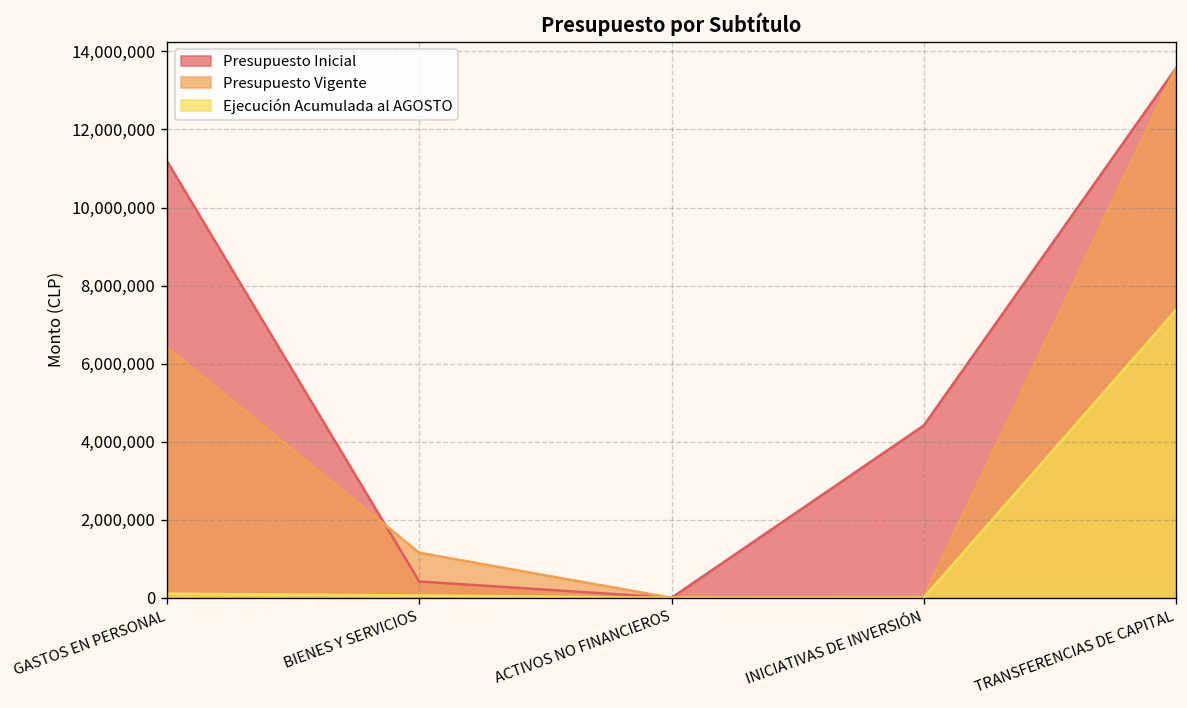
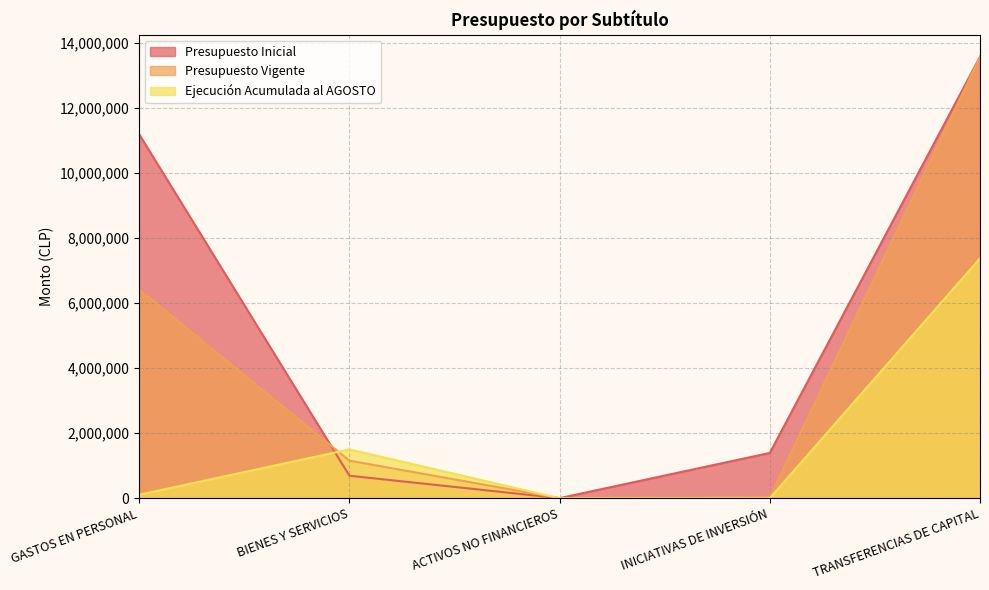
  {
    "Presupuesto Inicial": {
      "GASTOS EN PERSONAL": "11,200,000",
-     "BIENES Y SERVICIOS": "400,000",
-     "INICIATIVAS DE INVERSIÓN": "4,400,000"
+     "BIENES Y SERVICIOS": "700,000",
+     "INICIATIVAS DE INVERSIÓN": "1,400,000"
    },
    "Presupuesto Vigente": {
      "GASTOS EN PERSONAL": "6,400,000",
      "BIENES Y SERVICIOS": "1,200,000"
    },
    "Ejecución Acumulada al AGOSTO": {
      "GASTOS EN PERSONAL": "100,000",
-     "BIENES Y SERVICIOS": "100,000",
+     "BIENES Y SERVICIOS": "1,500,000",
      "TRANSFERENCIAS DE CAPITAL": "7,400,000"
    }
  }
